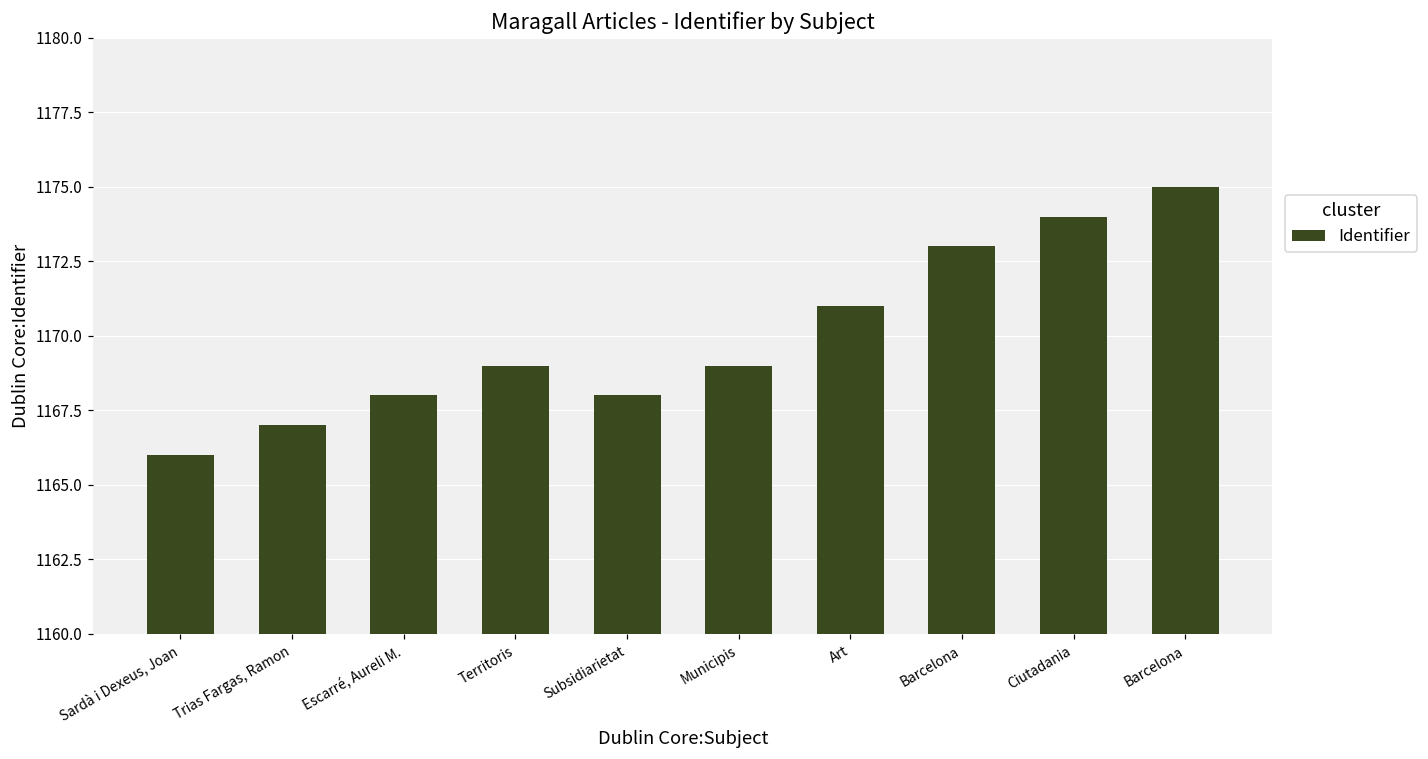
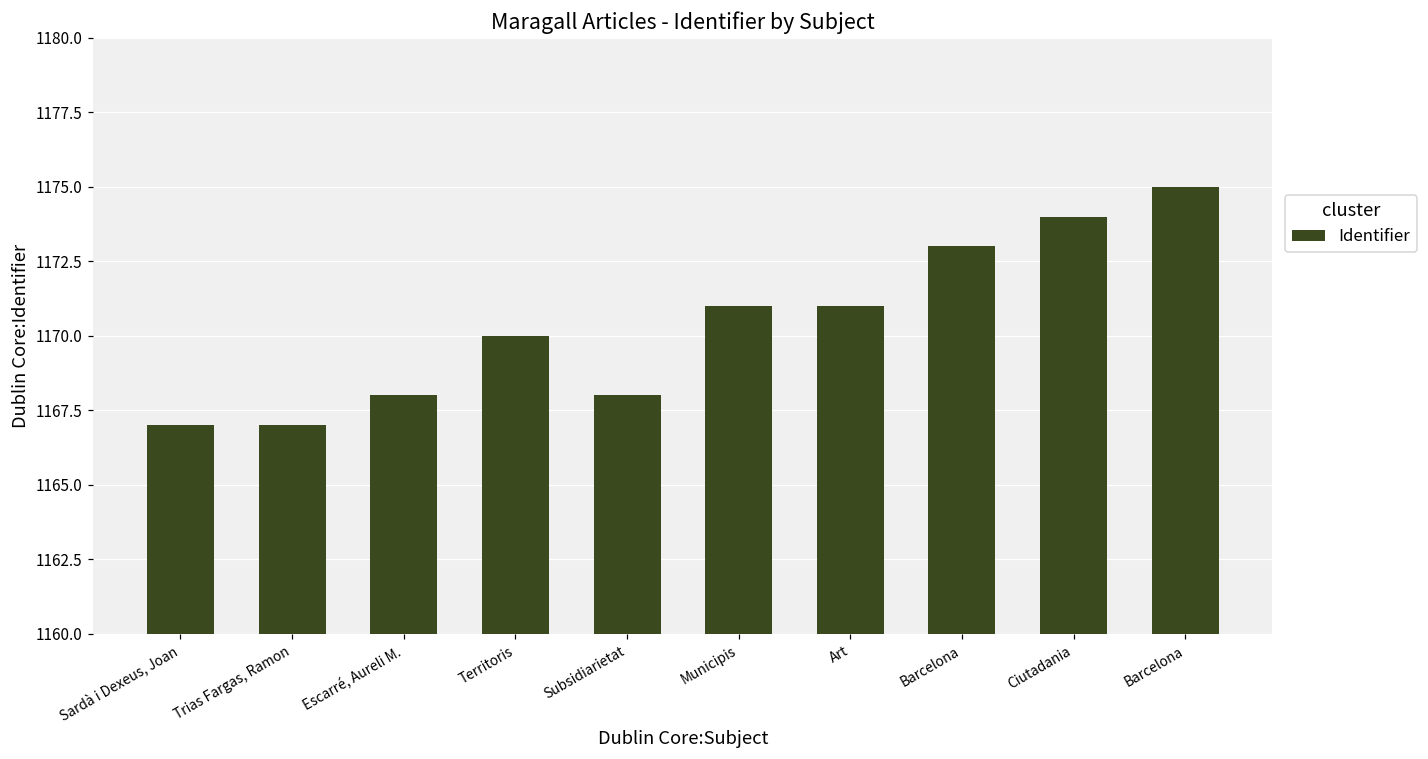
  {
-   "Sardà i Dexeus, Joan": 1166,
+   "Sardà i Dexeus, Joan": 1167,
    "Trias Fargas, Ramon": 1167,
    "Escarré, Aureli M.": 1168,
-   "Territoris": 1169,
+   "Territoris": 1170,
    "Subsidiarietat": 1168,
-   "Municipis": 1169,
+   "Municipis": 1171,
    "Art": 1171,
    "Ciutadania": 1174
  }
